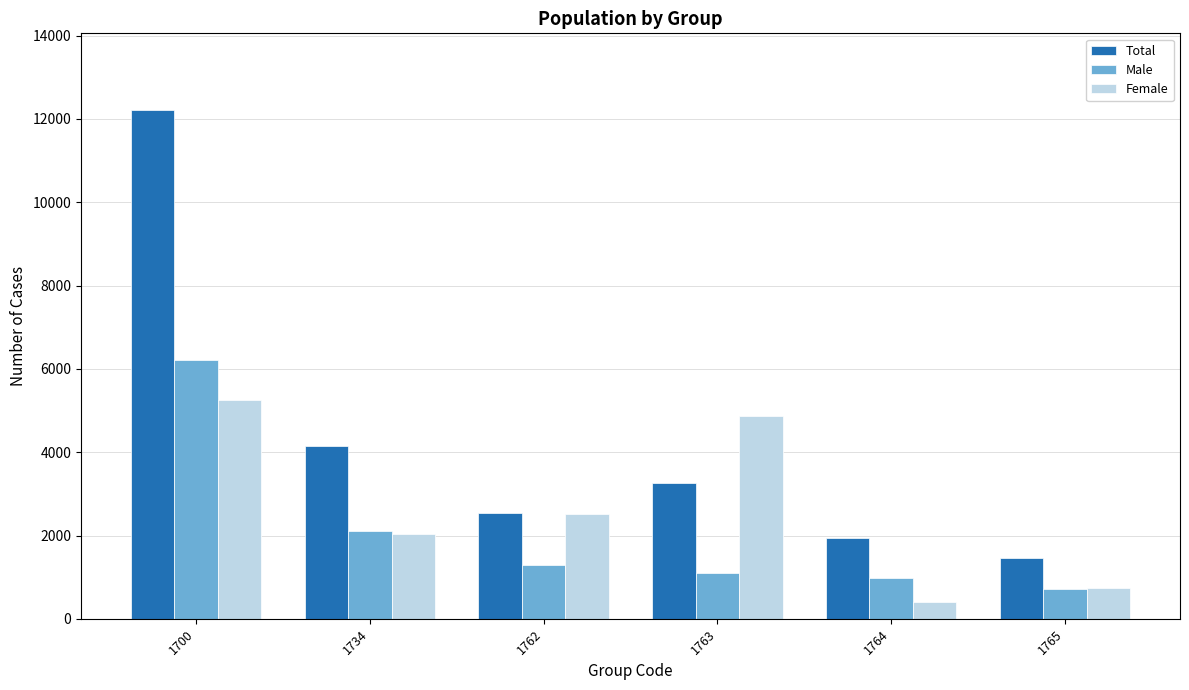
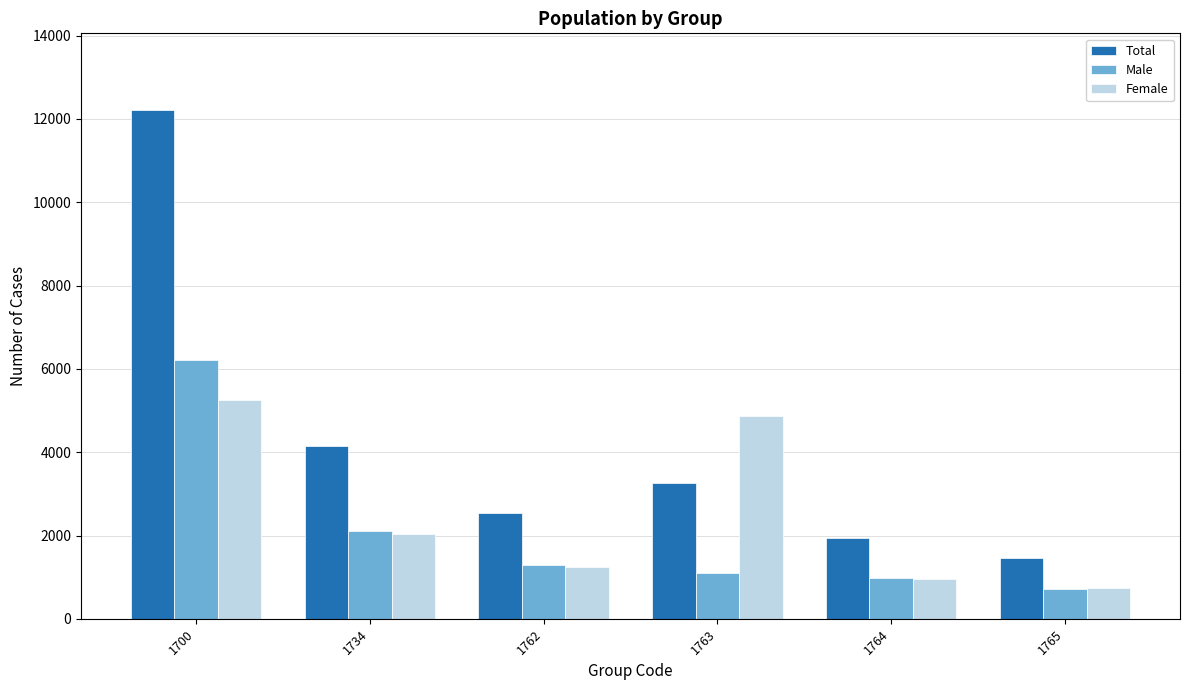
  {
    "Total": {
      "1700": 12200,
      "1734": 4200,
      "1762": 2500,
      "1763": 3300,
      "1764": 1900,
      "1765": 1500
    },
    "Male": {
      "1700": 6200,
      "1734": 2100,
      "1762": 1300,
      "1763": 1100,
      "1764": 1000,
      "1765": 700
    },
    "Female": {
      "1700": 5300,
      "1734": 2000,
-     "1762": 2500,
+     "1762": 1200,
      "1763": 4900,
-     "1764": 400,
+     "1764": 1000,
      "1765": 700
    }
  }
